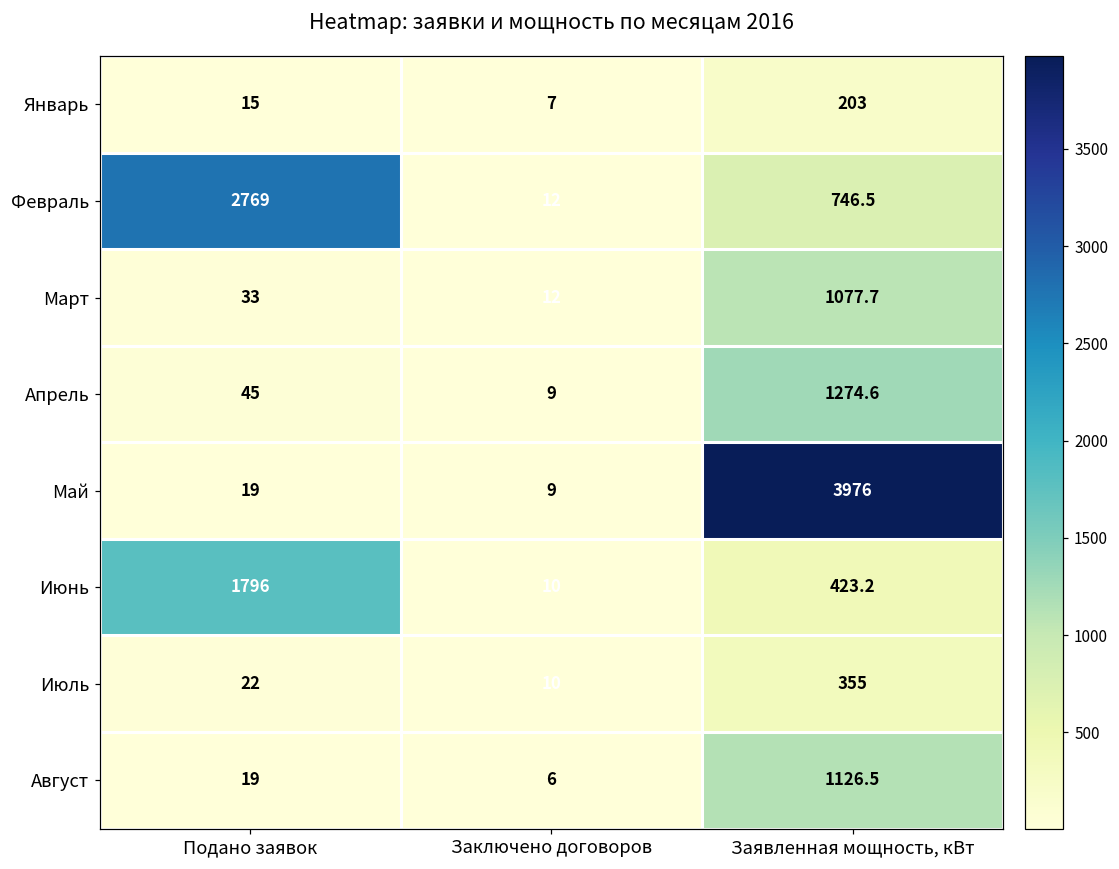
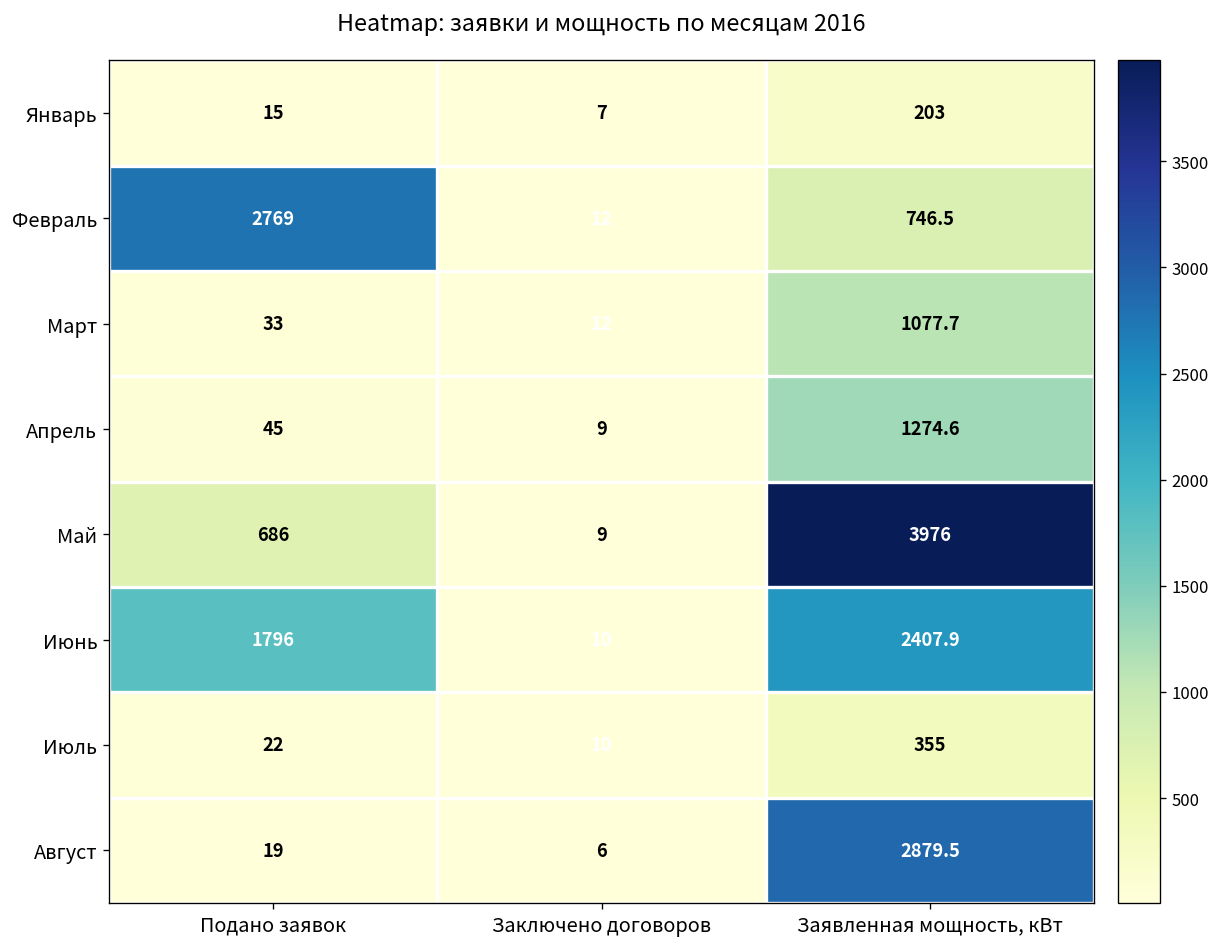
  {
    "Январь": {
      "Подано заявок": 15,
      "Заключено договоров": 7,
      "Заявленная мощность, кВт": 203
    },
    "Февраль": {
      "Подано заявок": 2769,
      "Заявленная мощность, кВт": 746.5
    },
    "Март": {
      "Подано заявок": 33,
      "Заявленная мощность, кВт": 1077.7
    },
    "Апрель": {
      "Подано заявок": 45,
      "Заключено договоров": 9,
      "Заявленная мощность, кВт": 1274.6
    },
    "Май": {
-     "Подано заявок": 19,
+     "Подано заявок": 686,
      "Заключено договоров": 9,
      "Заявленная мощность, кВт": 3976
    },
    "Июнь": {
      "Подано заявок": 1796,
-     "Заявленная мощность, кВт": 423.2
+     "Заявленная мощность, кВт": 2407.9
    },
    "Июль": {
      "Подано заявок": 22,
      "Заявленная мощность, кВт": 355
    },
    "Август": {
      "Подано заявок": 19,
      "Заключено договоров": 6,
-     "Заявленная мощность, кВт": 1126.5
+     "Заявленная мощность, кВт": 2879.5
    }
  }
